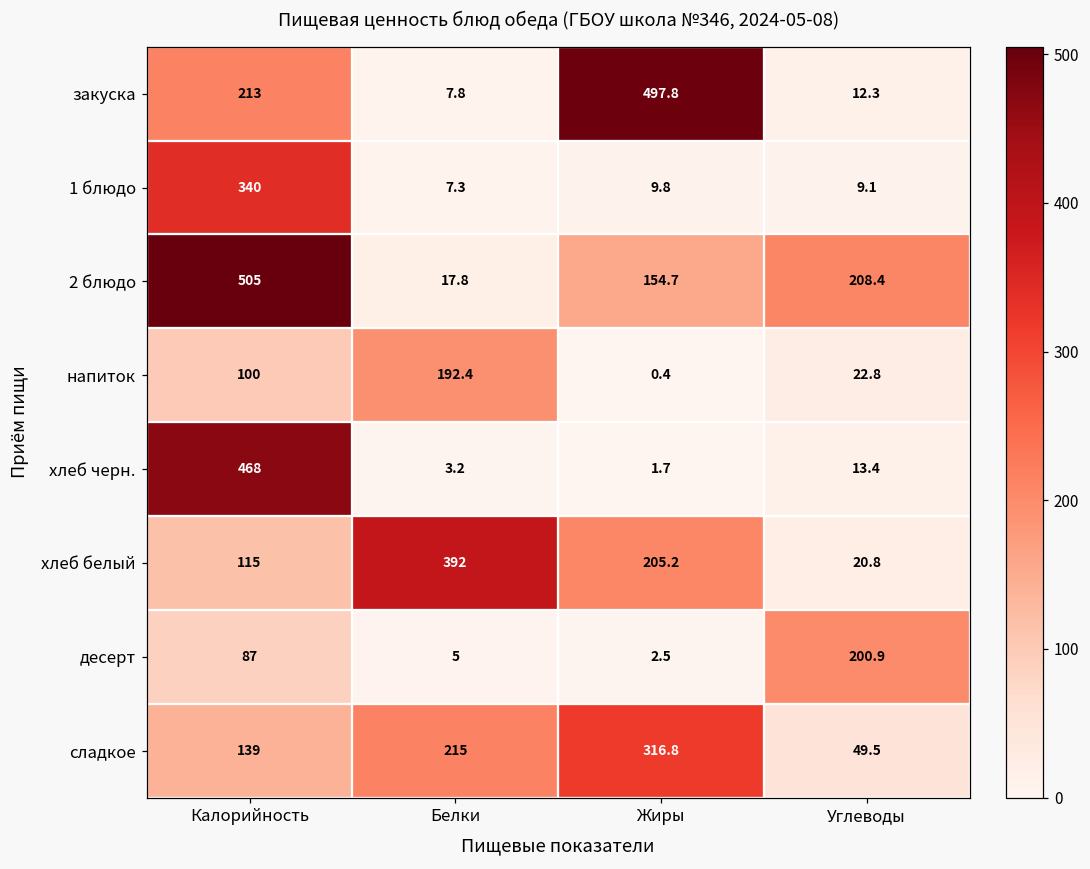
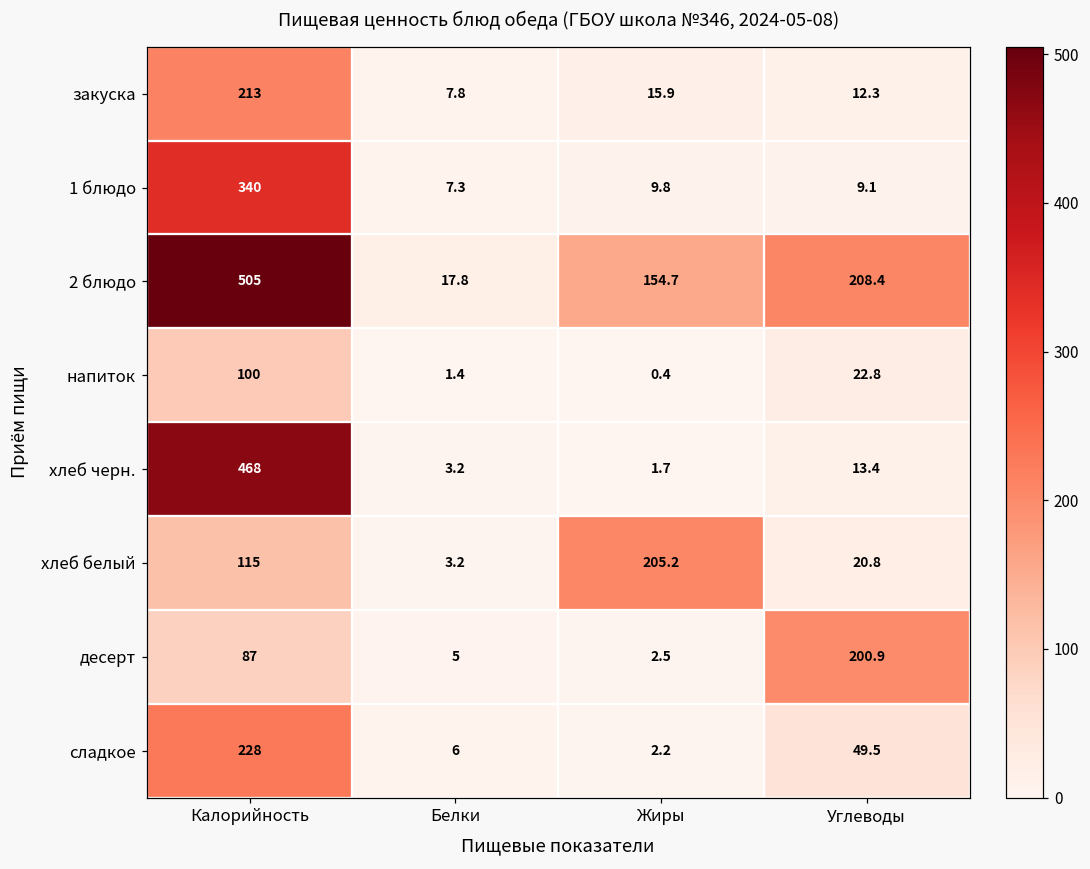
  {
    "закуска": {
      "Калорийность": 213,
      "Белки": 7.8,
-     "Жиры": 497.8,
+     "Жиры": 15.9,
      "Углеводы": 12.3
    },
    "1 блюдо": {
      "Калорийность": 340,
      "Белки": 7.3,
      "Жиры": 9.8,
      "Углеводы": 9.1
    },
    "2 блюдо": {
      "Калорийность": 505,
      "Белки": 17.8,
      "Жиры": 154.7,
      "Углеводы": 208.4
    },
    "напиток": {
      "Калорийность": 100,
-     "Белки": 192.4,
+     "Белки": 1.4,
      "Жиры": 0.4,
      "Углеводы": 22.8
    },
    "хлеб черн.": {
      "Калорийность": 468,
      "Белки": 3.2,
      "Жиры": 1.7,
      "Углеводы": 13.4
    },
    "хлеб белый": {
      "Калорийность": 115,
-     "Белки": 392,
+     "Белки": 3.2,
      "Жиры": 205.2,
      "Углеводы": 20.8
    },
    "десерт": {
      "Калорийность": 87,
      "Белки": 5,
      "Жиры": 2.5,
      "Углеводы": 200.9
    },
    "сладкое": {
-     "Калорийность": 139,
-     "Белки": 215,
-     "Жиры": 316.8,
+     "Калорийность": 228,
+     "Белки": 6,
+     "Жиры": 2.2,
      "Углеводы": 49.5
    }
  }
